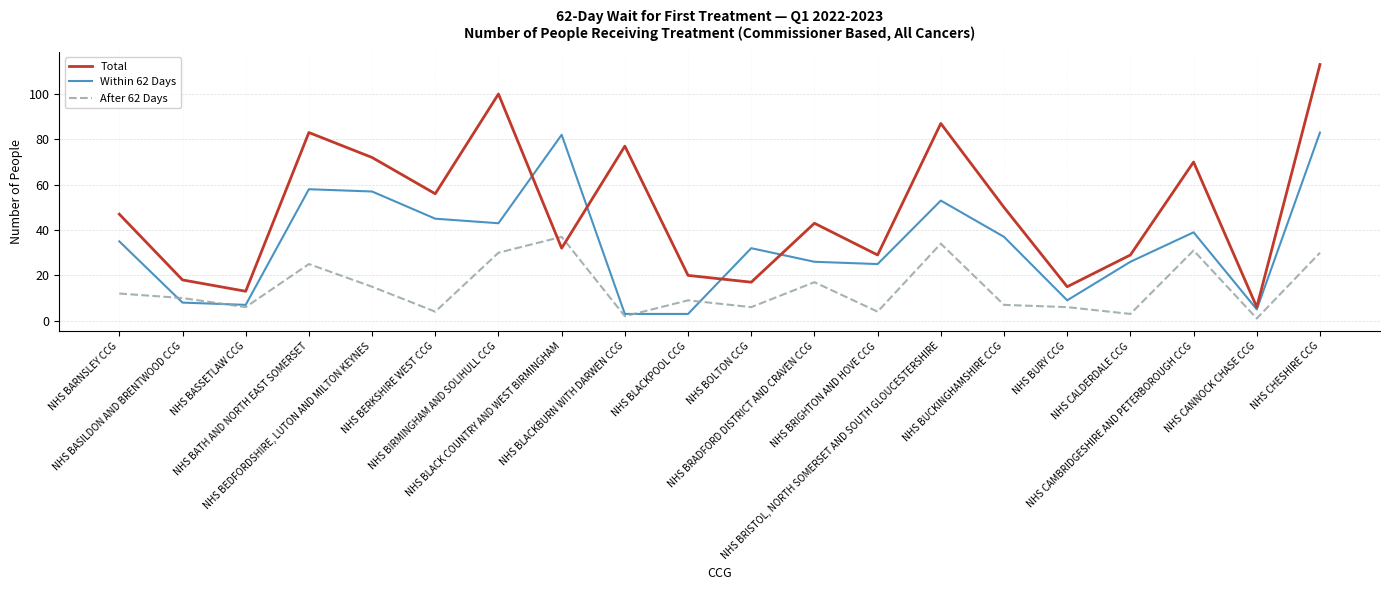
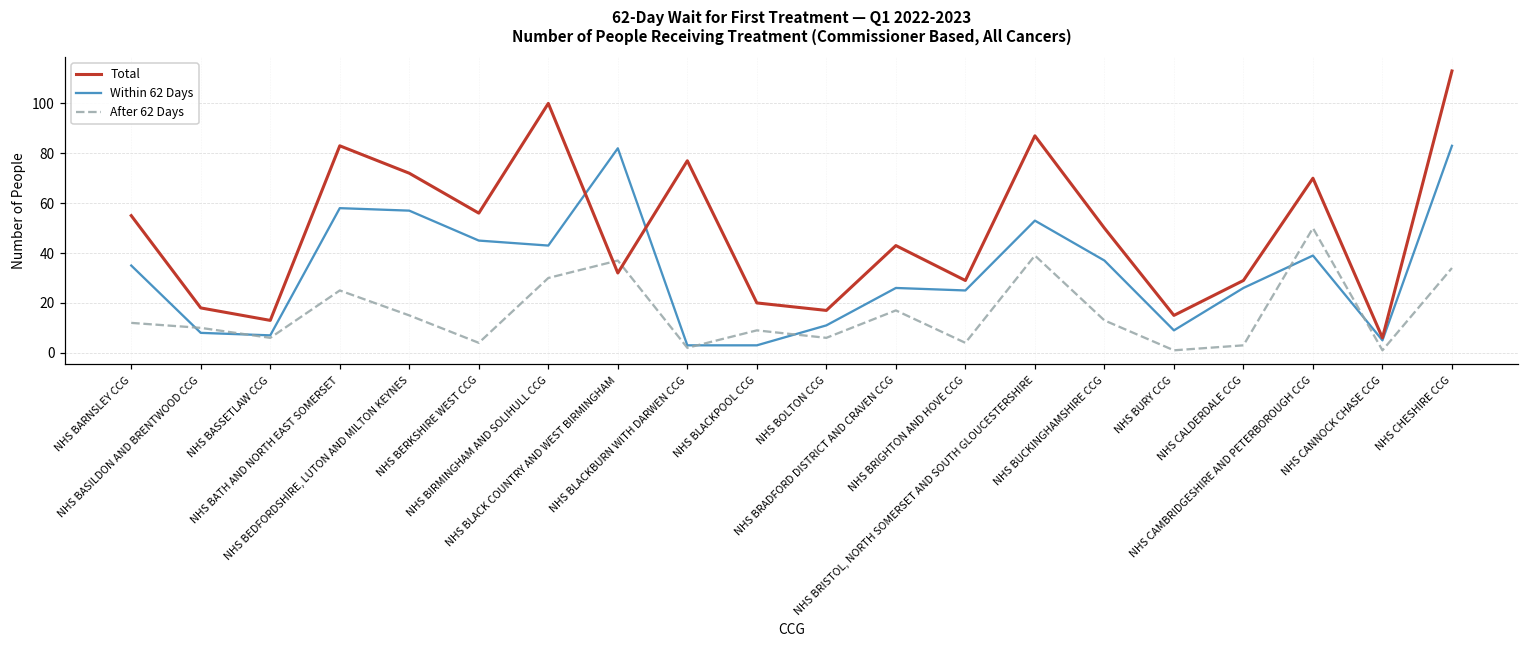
  {
    "Total": {
-     "NHS BARNSLEY CCG": 47,
+     "NHS BARNSLEY CCG": 55,
      "NHS BASILDON AND BRENTWOOD CCG": 18,
      "NHS BASSETLAW CCG": 13,
      "NHS BATH AND NORTH EAST SOMERSET": 83,
      "NHS BEDFORDSHIRE, LUTON AND MILTON KEYNES": 72,
      "NHS BERKSHIRE WEST CCG": 56,
      "NHS BIRMINGHAM AND SOLIHULL CCG": 100,
      "NHS BLACK COUNTRY AND WEST BIRMINGHAM": 32,
      "NHS BLACKBURN WITH DARWEN CCG": 77,
      "NHS BLACKPOOL CCG": 20,
      "NHS BOLTON CCG": 17,
      "NHS BRADFORD DISTRICT AND CRAVEN CCG": 43,
      "NHS BRIGHTON AND HOVE CCG": 29,
      "NHS BRISTOL, NORTH SOMERSET AND SOUTH GLOUCESTERSHIRE": 87,
      "NHS BUCKINGHAMSHIRE CCG": 50,
      "NHS BURY CCG": 15,
      "NHS CALDERDALE CCG": 29,
      "NHS CAMBRIDGESHIRE AND PETERBOROUGH CCG": 70,
      "NHS CHESHIRE CCG": 113
    },
    "Within 62 Days": {
      "NHS BARNSLEY CCG": 35,
      "NHS BASILDON AND BRENTWOOD CCG": 8,
      "NHS BATH AND NORTH EAST SOMERSET": 58,
      "NHS BEDFORDSHIRE, LUTON AND MILTON KEYNES": 57,
      "NHS BERKSHIRE WEST CCG": 45,
      "NHS BIRMINGHAM AND SOLIHULL CCG": 43,
      "NHS BLACK COUNTRY AND WEST BIRMINGHAM": 82,
      "NHS BLACKPOOL CCG": 3,
-     "NHS BOLTON CCG": 32,
+     "NHS BOLTON CCG": 11,
      "NHS BRADFORD DISTRICT AND CRAVEN CCG": 26,
      "NHS BRIGHTON AND HOVE CCG": 25,
      "NHS BRISTOL, NORTH SOMERSET AND SOUTH GLOUCESTERSHIRE": 53,
      "NHS BUCKINGHAMSHIRE CCG": 37,
      "NHS BURY CCG": 9,
      "NHS CALDERDALE CCG": 26,
      "NHS CAMBRIDGESHIRE AND PETERBOROUGH CCG": 39,
      "NHS CHESHIRE CCG": 83
    },
    "After 62 Days": {
      "NHS BARNSLEY CCG": 12,
      "NHS BASILDON AND BRENTWOOD CCG": 10,
      "NHS BATH AND NORTH EAST SOMERSET": 25,
      "NHS BEDFORDSHIRE, LUTON AND MILTON KEYNES": 15,
      "NHS BERKSHIRE WEST CCG": 4,
      "NHS BIRMINGHAM AND SOLIHULL CCG": 30,
      "NHS BLACK COUNTRY AND WEST BIRMINGHAM": 37,
      "NHS BLACKPOOL CCG": 9,
      "NHS BOLTON CCG": 6,
      "NHS BRADFORD DISTRICT AND CRAVEN CCG": 17,
      "NHS BRIGHTON AND HOVE CCG": 4,
-     "NHS BRISTOL, NORTH SOMERSET AND SOUTH GLOUCESTERSHIRE": 34,
-     "NHS BUCKINGHAMSHIRE CCG": 7,
-     "NHS BURY CCG": 6,
+     "NHS BRISTOL, NORTH SOMERSET AND SOUTH GLOUCESTERSHIRE": 39,
+     "NHS BUCKINGHAMSHIRE CCG": 13,
+     "NHS BURY CCG": 1,
      "NHS CALDERDALE CCG": 3,
-     "NHS CAMBRIDGESHIRE AND PETERBOROUGH CCG": 31,
+     "NHS CAMBRIDGESHIRE AND PETERBOROUGH CCG": 50,
      "NHS CANNOCK CHASE CCG": 1,
-     "NHS CHESHIRE CCG": 30
+     "NHS CHESHIRE CCG": 34
    }
  }
